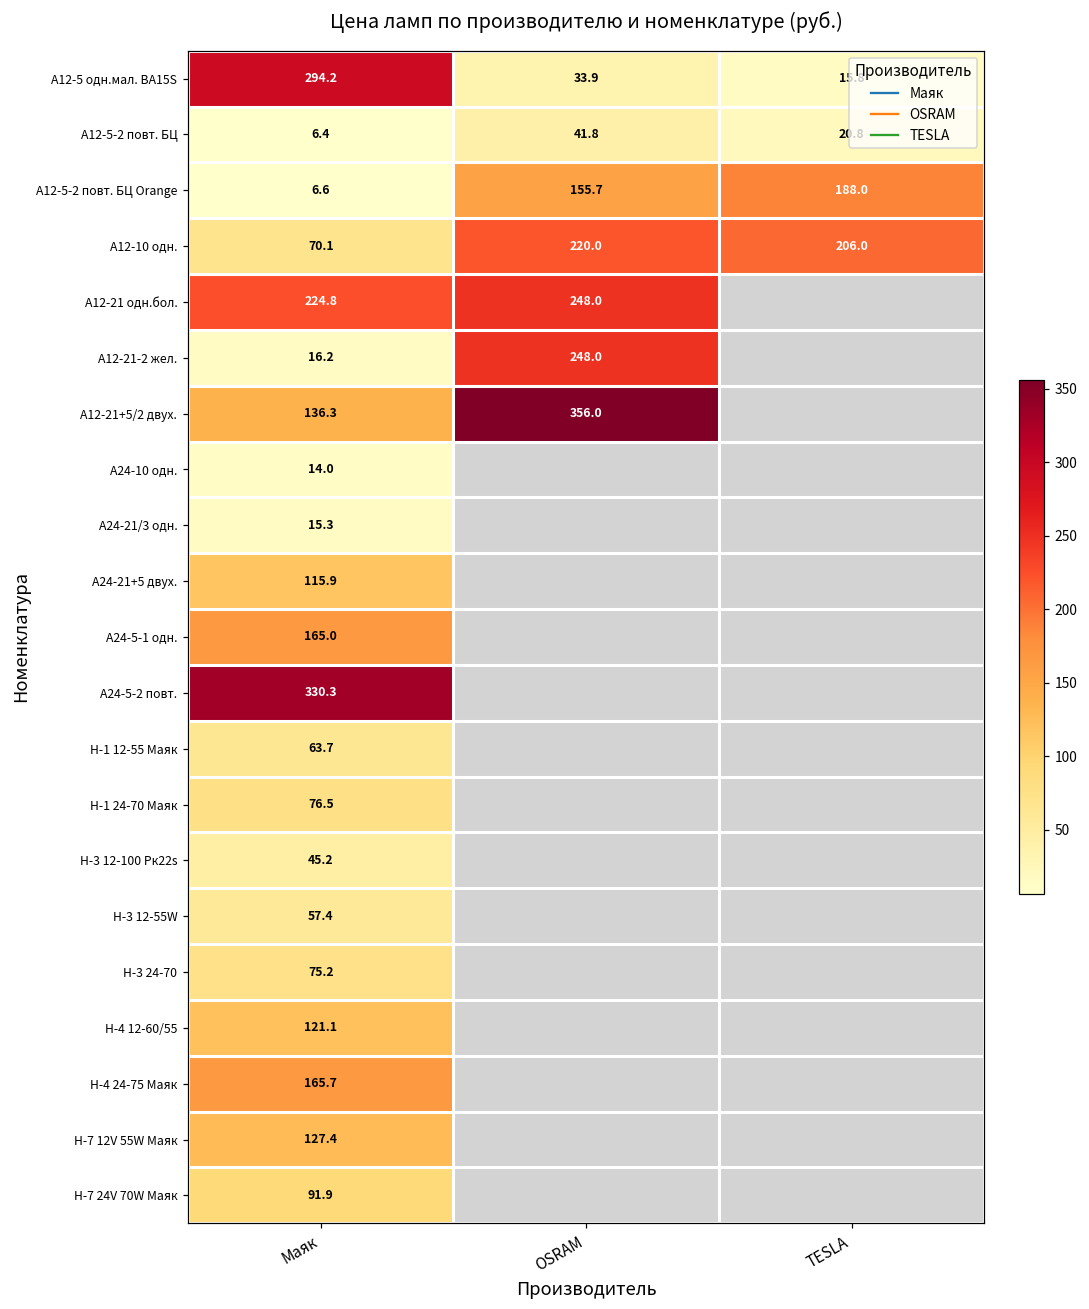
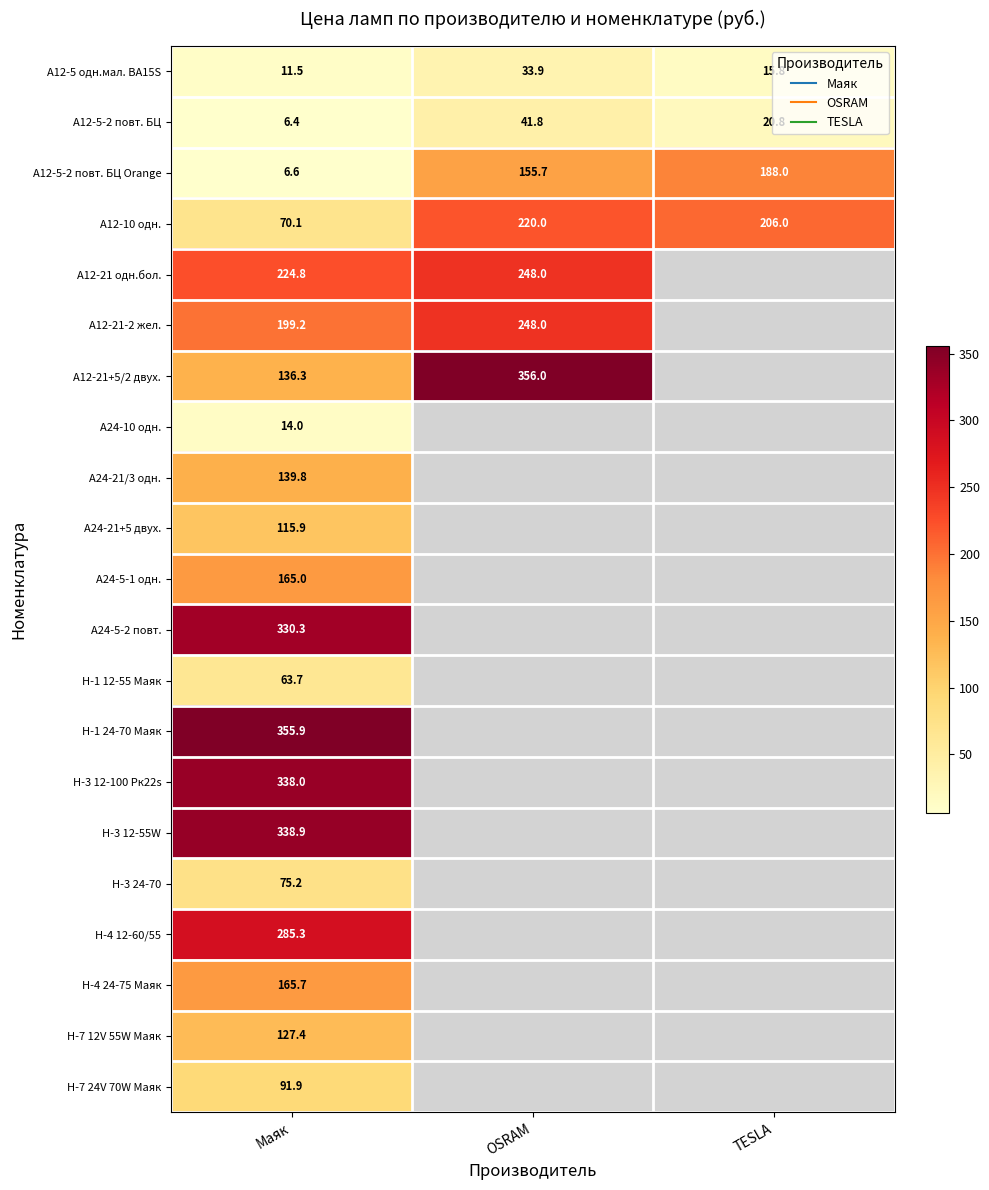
  {
    "А12-5 одн.мал. BA15S": {
-     "Маяк": 294.2,
+     "Маяк": 11.5,
      "OSRAM": 33.9
    },
    "А12-5-2 повт. БЦ": {
      "Маяк": 6.4,
      "OSRAM": 41.8
    },
    "А12-5-2 повт. БЦ Orange": {
      "Маяк": 6.6,
      "OSRAM": 155.7,
      "TESLA": 188.0
    },
    "А12-10 одн.": {
      "Маяк": 70.1,
      "OSRAM": 220.0,
      "TESLA": 206.0
    },
    "А12-21 одн.бол.": {
      "Маяк": 224.8,
      "OSRAM": 248.0
    },
    "А12-21-2 жел.": {
-     "Маяк": 16.2,
+     "Маяк": 199.2,
      "OSRAM": 248.0
    },
    "А12-21+5/2 двух.": {
      "Маяк": 136.3,
      "OSRAM": 356.0
    },
    "А24-10 одн.": {
      "Маяк": 14.0
    },
    "А24-21/3 одн.": {
-     "Маяк": 15.3
+     "Маяк": 139.8
    },
    "А24-21+5 двух.": {
      "Маяк": 115.9
    },
    "А24-5-1 одн.": {
      "Маяк": 165.0
    },
    "А24-5-2 повт.": {
      "Маяк": 330.3
    },
    "Н-1 12-55 Маяк": {
      "Маяк": 63.7
    },
    "Н-1 24-70 Маяк": {
-     "Маяк": 76.5
+     "Маяк": 355.9
    },
    "Н-3 12-100 Рк22s": {
-     "Маяк": 45.2
+     "Маяк": 338.0
    },
    "Н-3 12-55W": {
-     "Маяк": 57.4
+     "Маяк": 338.9
    },
    "Н-3 24-70": {
      "Маяк": 75.2
    },
    "Н-4 12-60/55": {
-     "Маяк": 121.1
+     "Маяк": 285.3
    },
    "Н-4 24-75 Маяк": {
      "Маяк": 165.7
    },
    "Н-7 12V 55W Маяк": {
      "Маяк": 127.4
    },
    "Н-7 24V 70W Маяк": {
      "Маяк": 91.9
    }
  }
